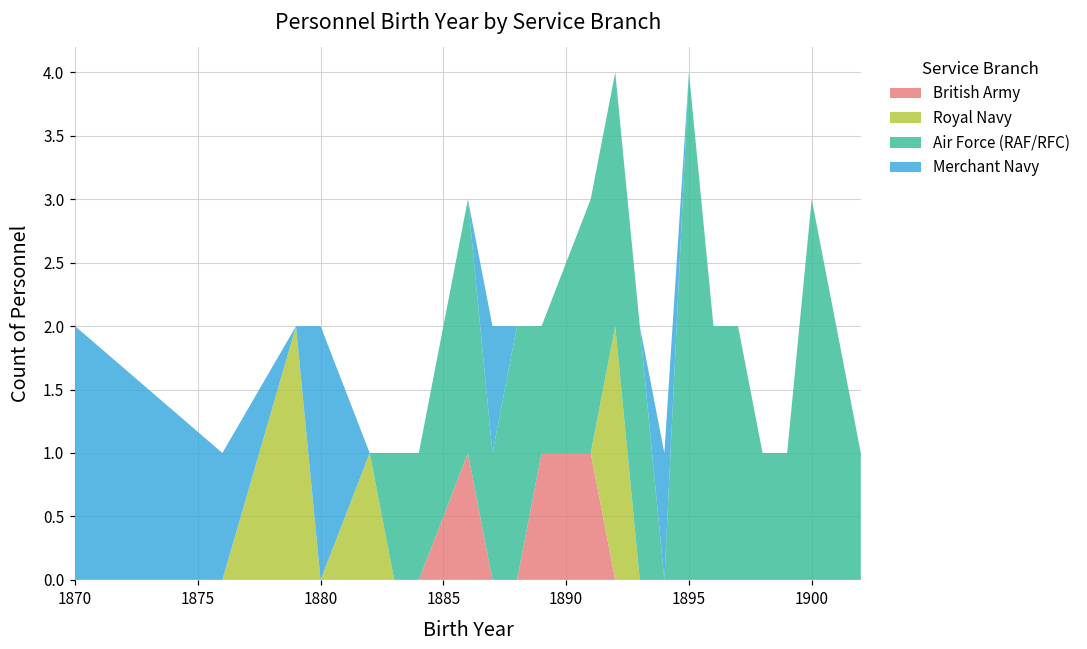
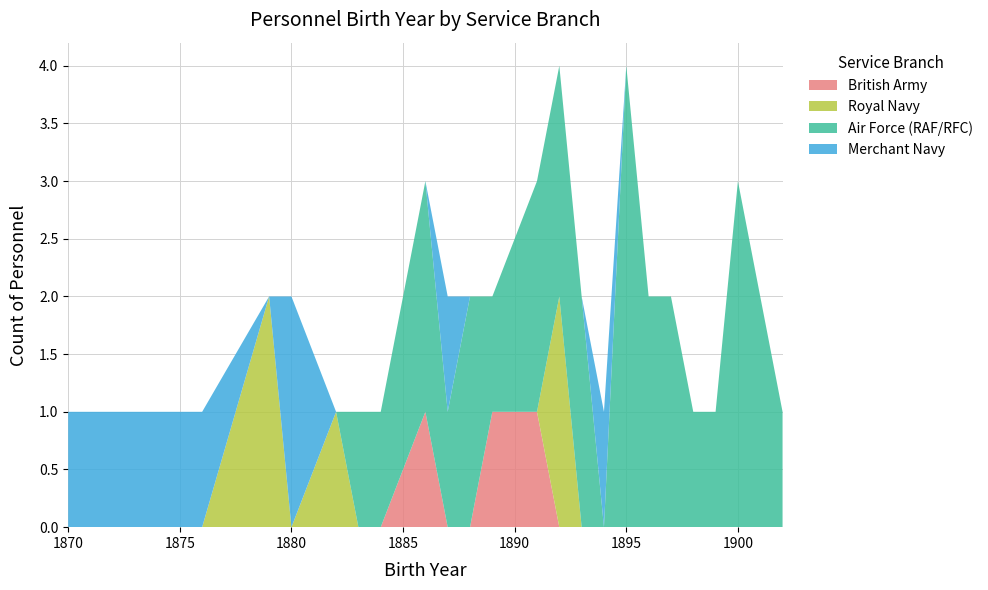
  {
    "Merchant Navy": {
-     "1870": 2
+     "1870": 1
    }
  }
